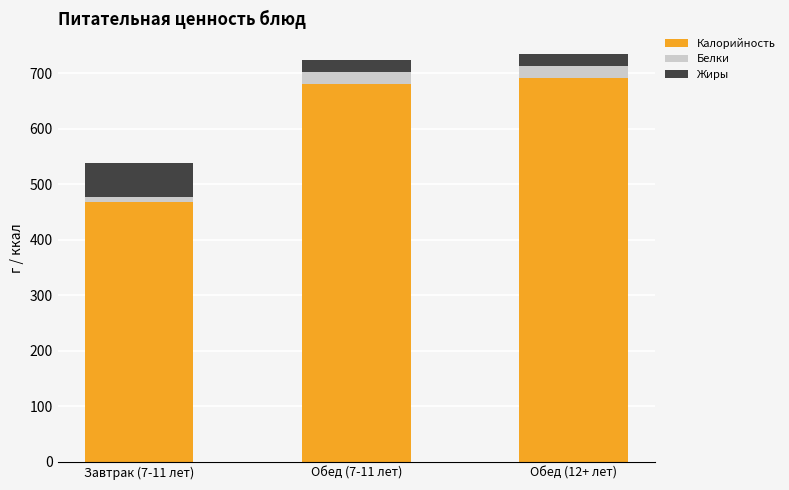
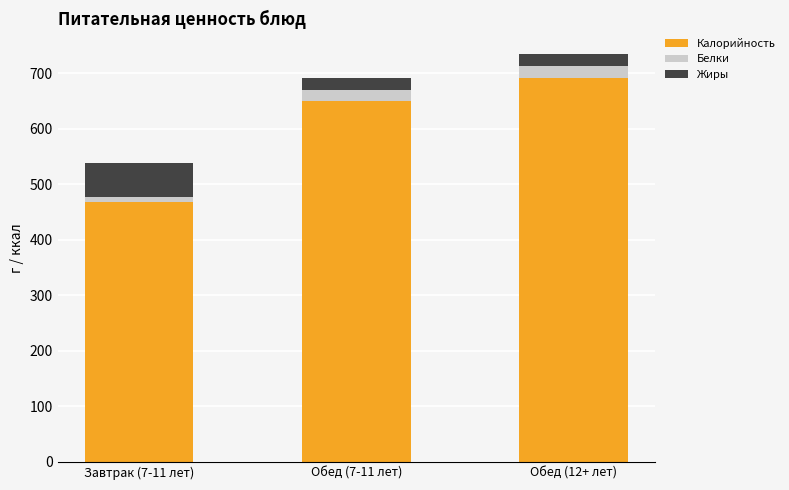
  {
    "Калорийность": {
      "Завтрак (7-11 лет)": 470,
-     "Обед (7-11 лет)": 680,
+     "Обед (7-11 лет)": 650,
      "Обед (12+ лет)": 690
    },
    "Белки": {
      "Завтрак (7-11 лет)": 10,
      "Обед (7-11 лет)": 20,
      "Обед (12+ лет)": 20
    },
    "Жиры": {
      "Завтрак (7-11 лет)": 60,
      "Обед (7-11 лет)": 20,
      "Обед (12+ лет)": 20
    }
  }
